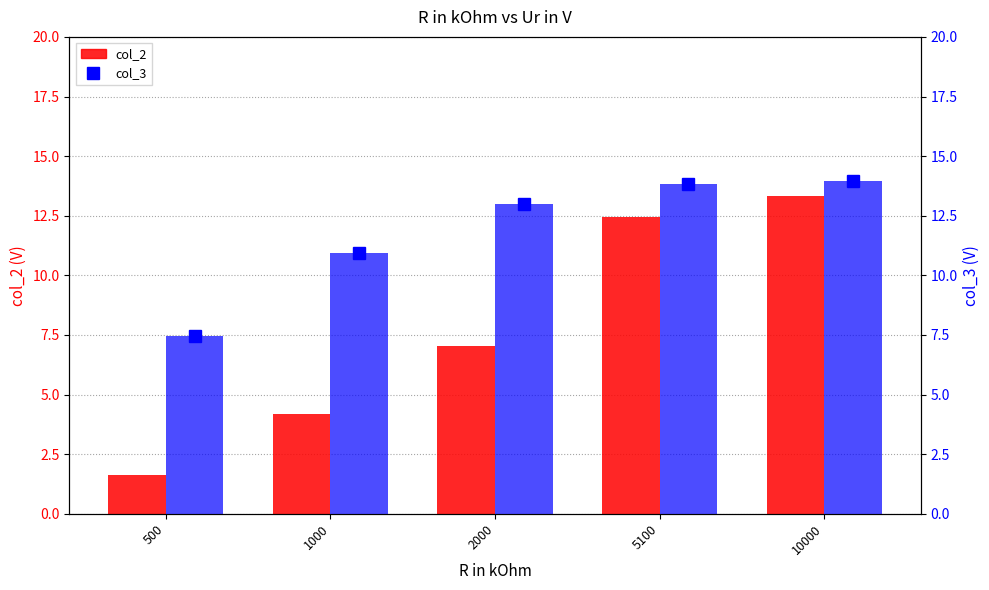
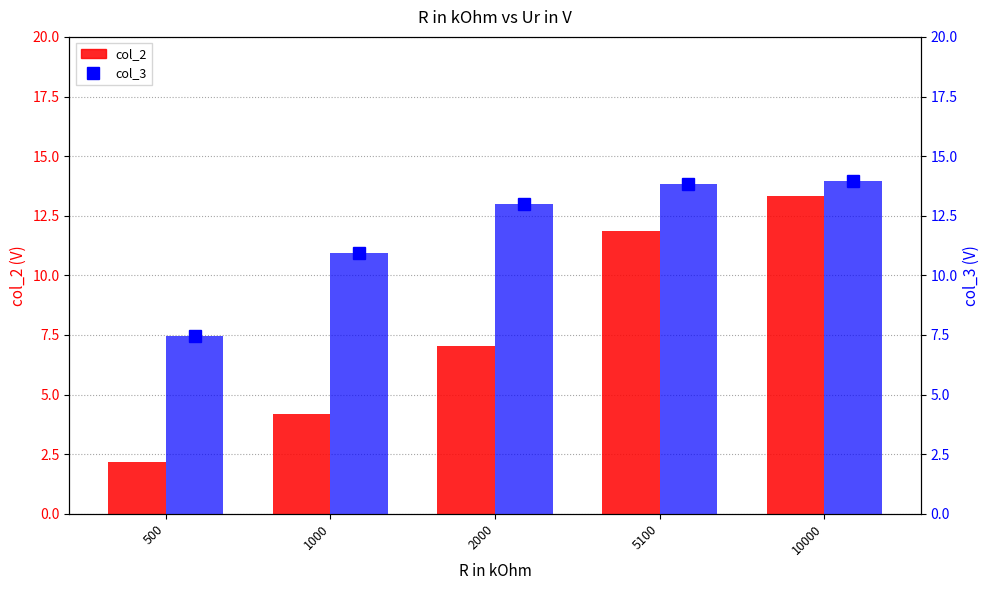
  {
    "col_2": {
-     "500": 1.6,
+     "500": 2.2,
      "1000": 4.2,
      "2000": 7.0,
-     "5100": 12.5,
+     "5100": 11.9,
      "10000": 13.3
    },
    "col_3": {
      "500": 7.4,
      "1000": 11.0,
      "2000": 13.0,
      "5100": 13.8,
      "10000": 14.0
    }
  }
